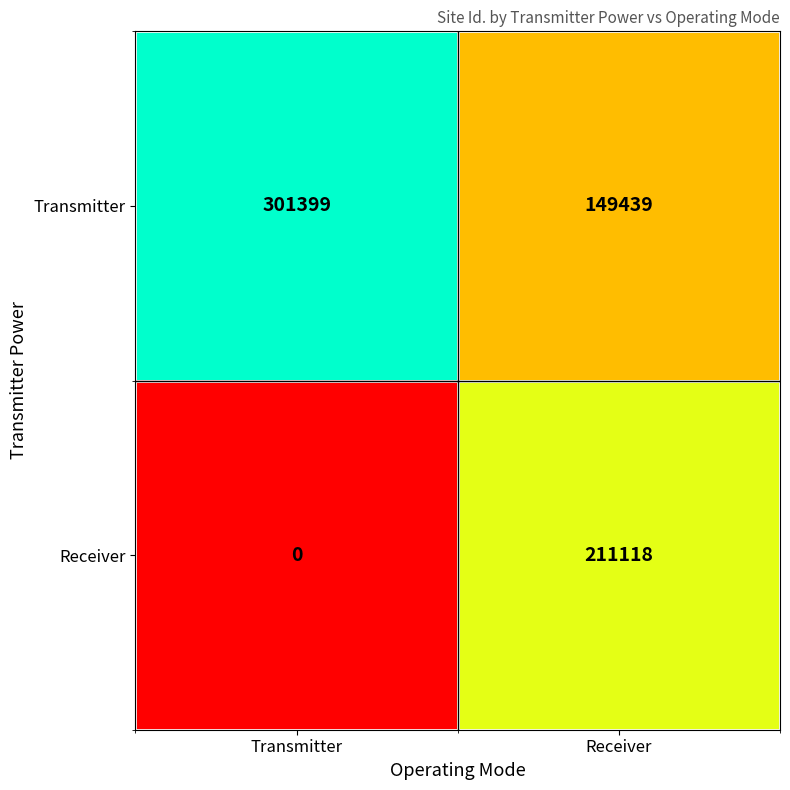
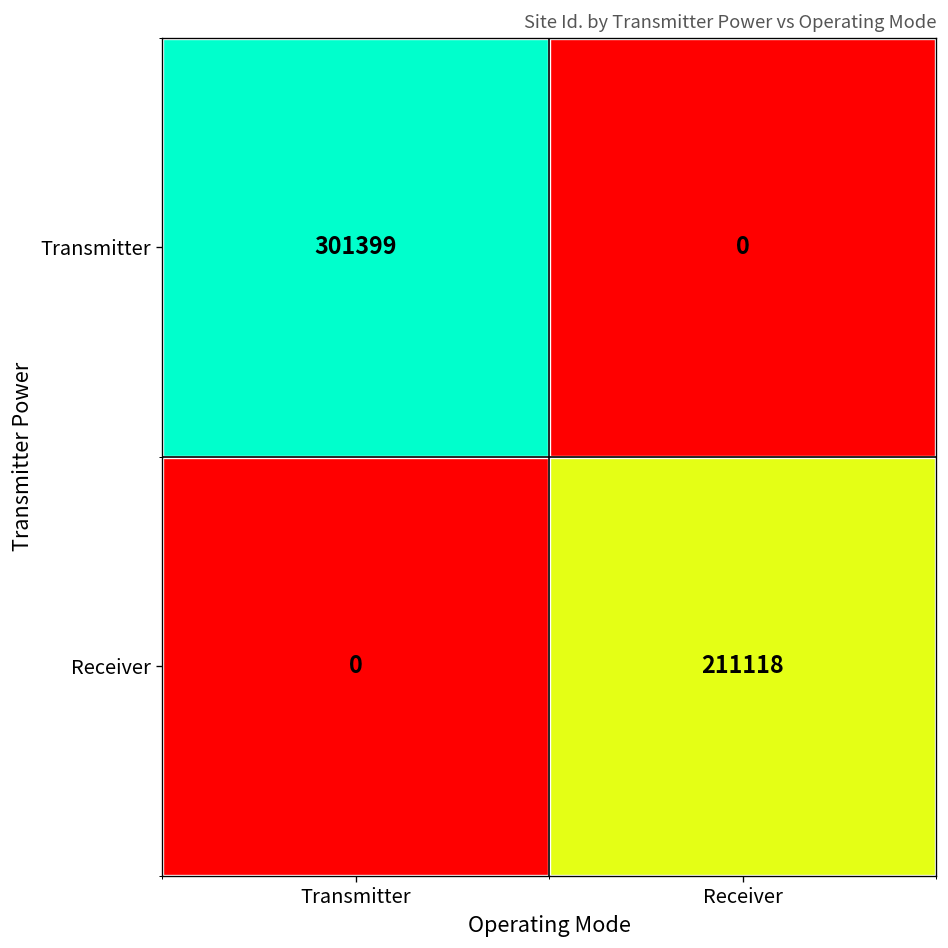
  {
    "Transmitter": {
      "Transmitter": 301399,
-     "Receiver": 149439
+     "Receiver": 0
    },
    "Receiver": {
      "Transmitter": 0,
      "Receiver": 211118
    }
  }
